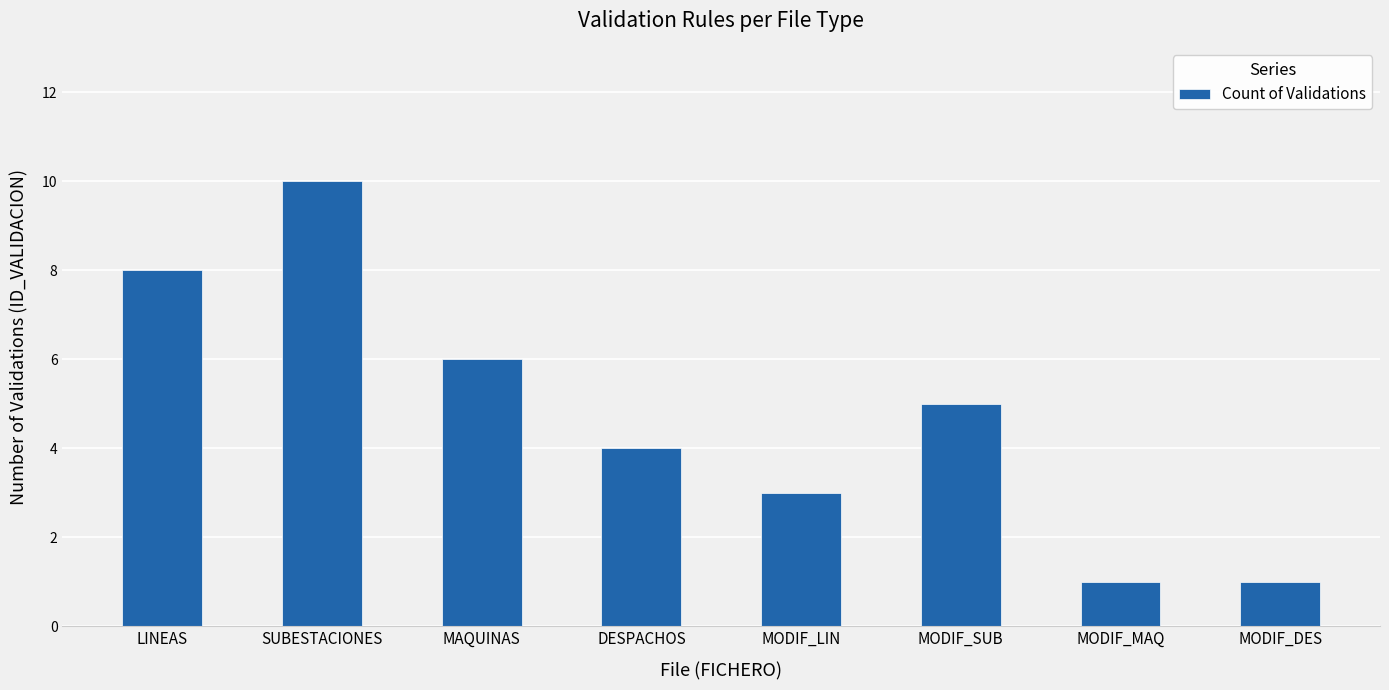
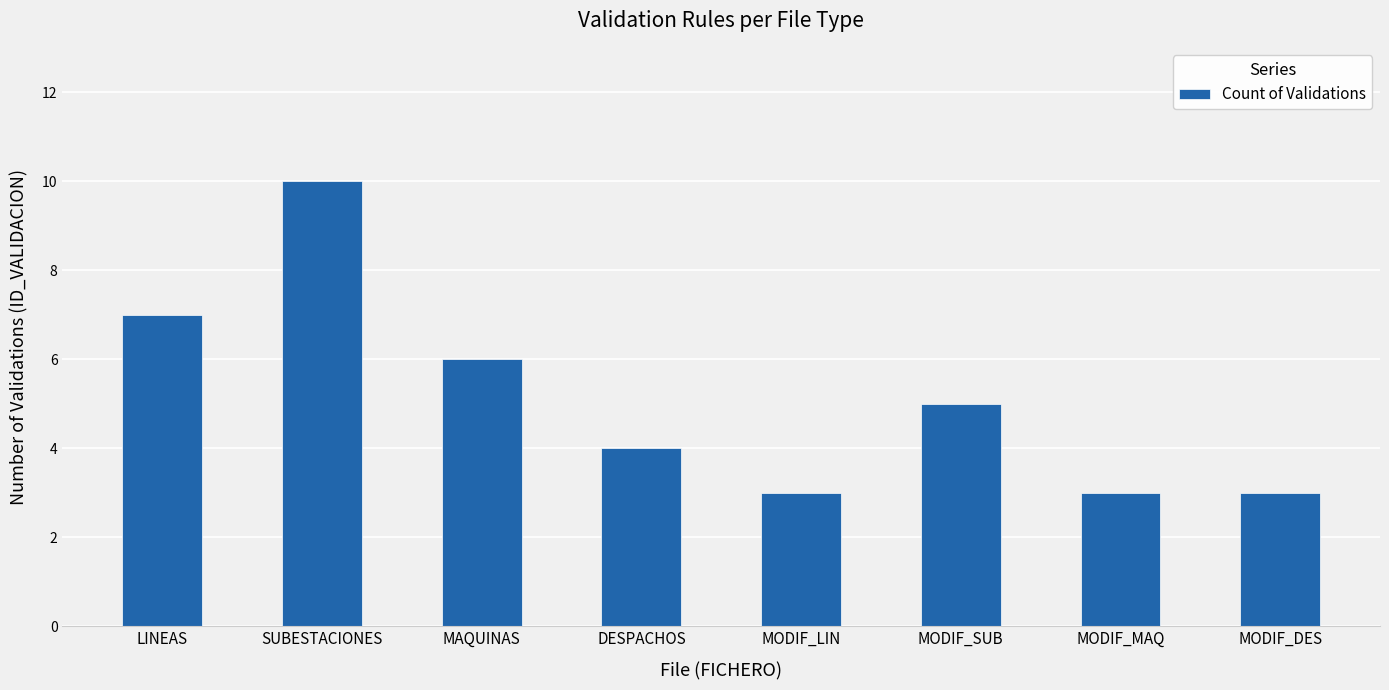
  {
-   "LINEAS": 8,
+   "LINEAS": 7,
    "SUBESTACIONES": 10,
    "MAQUINAS": 6,
    "DESPACHOS": 4,
    "MODIF_LIN": 3,
    "MODIF_SUB": 5,
-   "MODIF_MAQ": 1,
-   "MODIF_DES": 1
+   "MODIF_MAQ": 3,
+   "MODIF_DES": 3
  }
